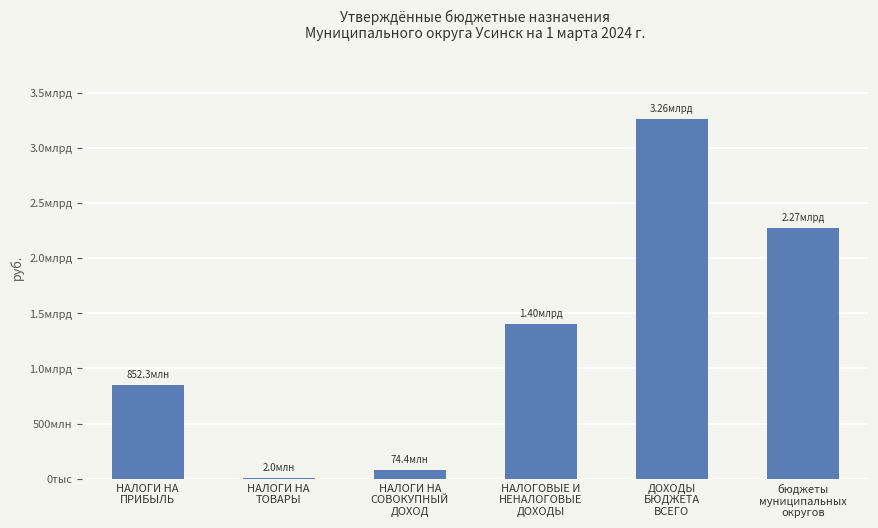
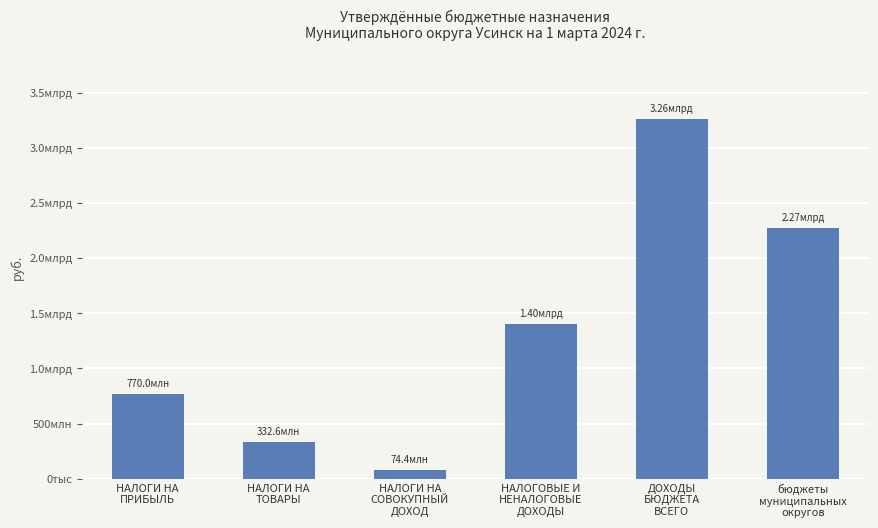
  {
-   "НАЛОГИ НА ПРИБЫЛЬ": 852.3,
-   "НАЛОГИ НА ТОВАРЫ": 2.0
+   "НАЛОГИ НА ПРИБЫЛЬ": 770.0,
+   "НАЛОГИ НА ТОВАРЫ": 332.6
  }
